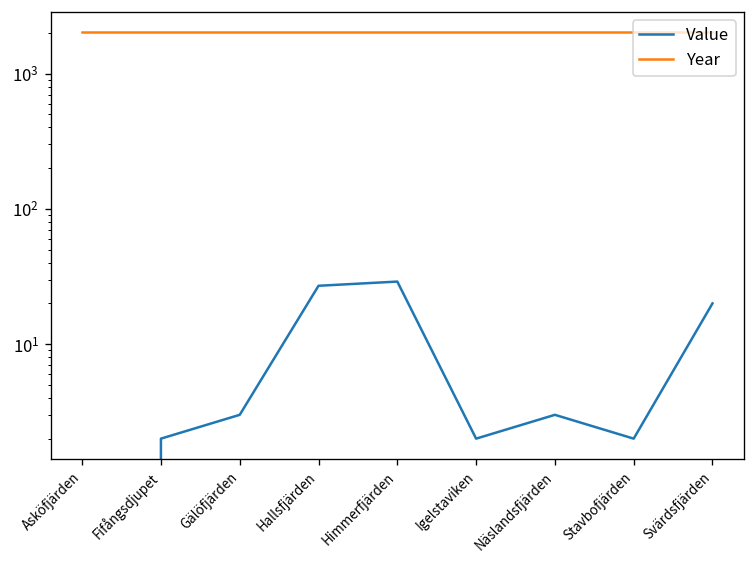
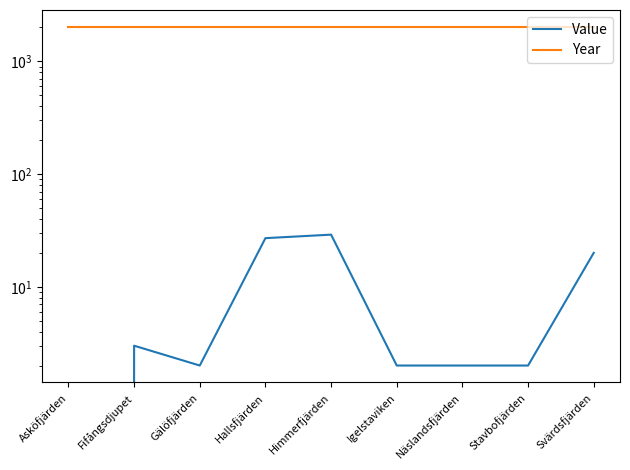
  {
    "Value": {
-     "Fifångsdjupet": 2,
-     "Gälöfjärden": 3,
+     "Fifångsdjupet": 3,
+     "Gälöfjärden": 2,
      "Hallsfjärden": 27,
      "Himmerfjärden": 29,
      "Igelstaviken": 2,
-     "Näslandsfjärden": 3,
+     "Näslandsfjärden": 2,
      "Stavbofjärden": 2,
      "Svärdsfjärden": 20
    },
    "Year": {
      "Asköfjärden": 2000,
      "Fifångsdjupet": 2000,
      "Gälöfjärden": 2000,
      "Hallsfjärden": 2000,
      "Himmerfjärden": 2000,
      "Igelstaviken": 2000,
      "Näslandsfjärden": 2000
    }
  }
